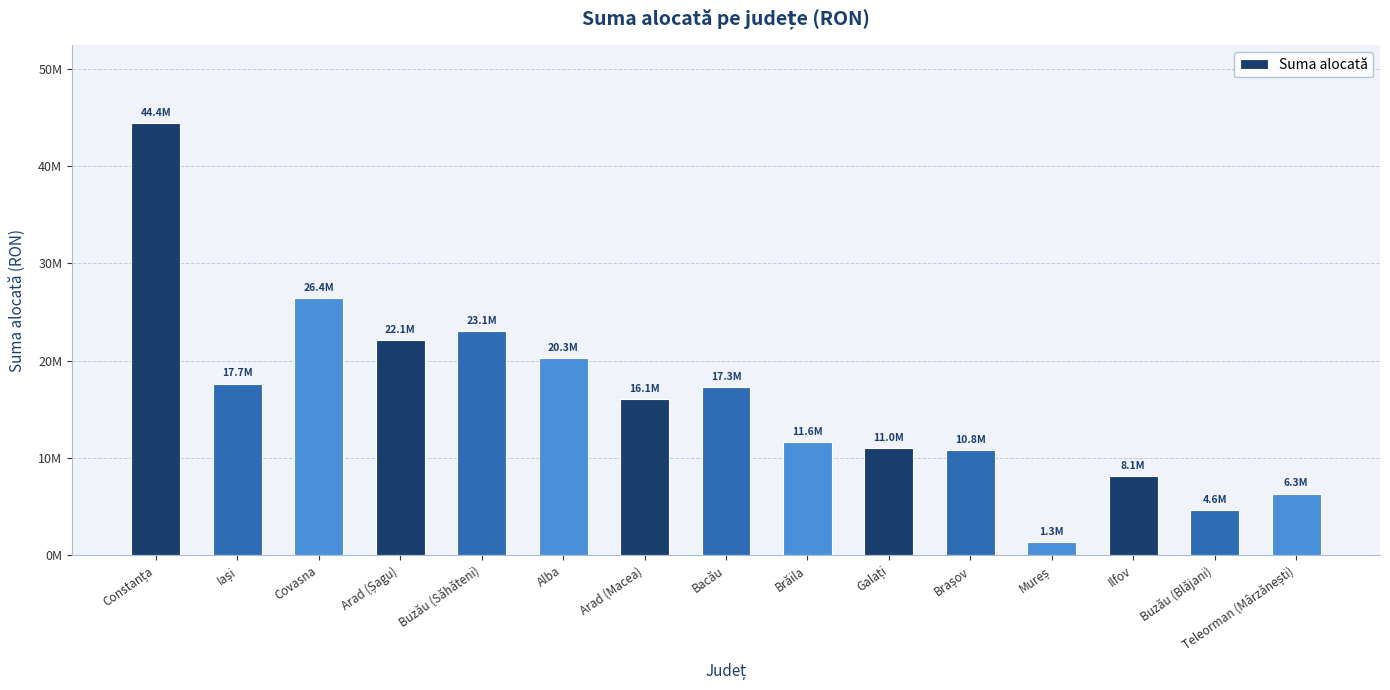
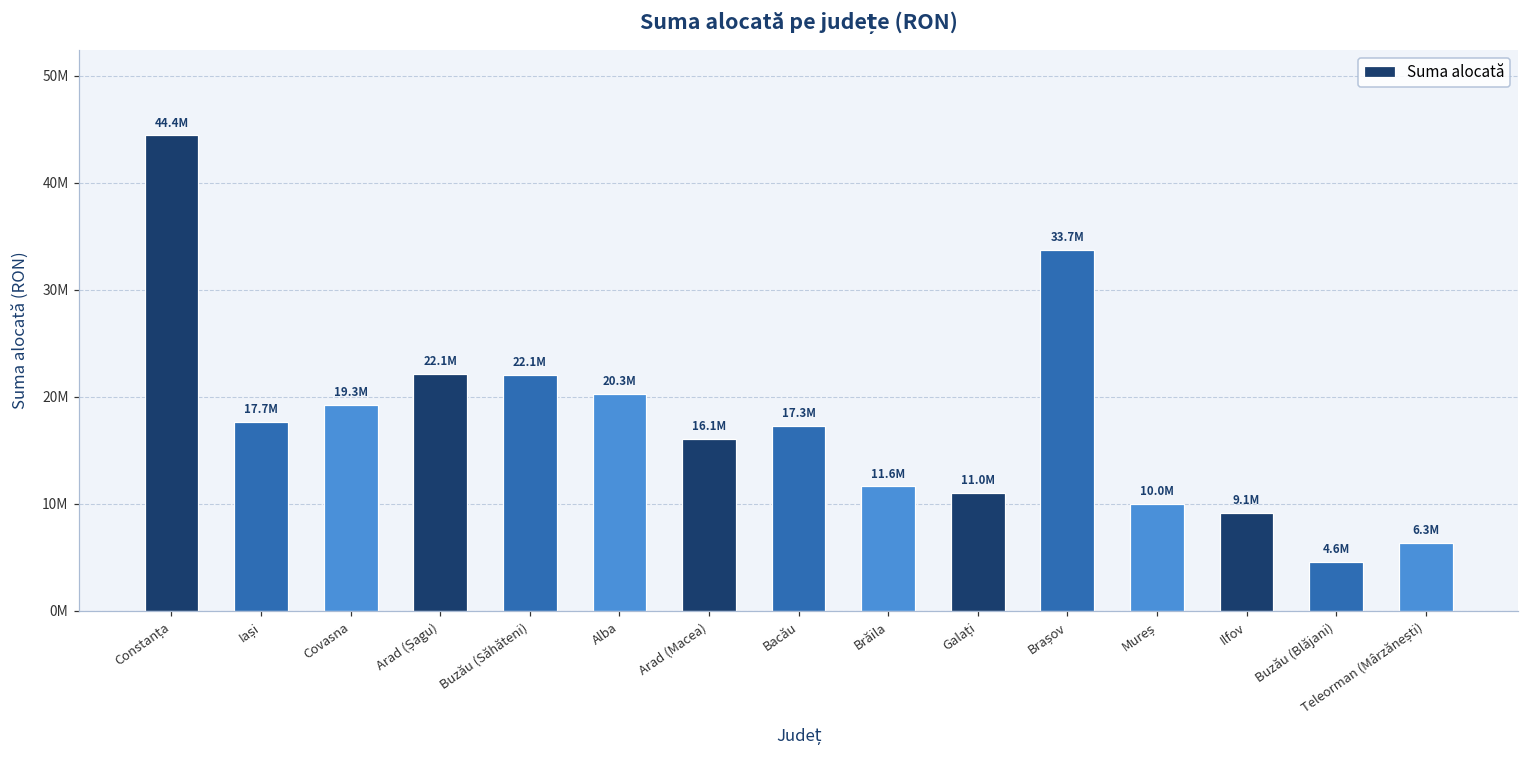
  {
    "Constanța": "44.4M",
    "Iași": "17.7M",
-   "Covasna": "26.4M",
+   "Covasna": "19.3M",
    "Arad (Șagu)": "22.1M",
-   "Buzău (Săhăteni)": "23.1M",
+   "Buzău (Săhăteni)": "22.1M",
    "Alba": "20.3M",
    "Arad (Macea)": "16.1M",
    "Bacău": "17.3M",
    "Brăila": "11.6M",
    "Galați": "11.0M",
-   "Brașov": "10.8M",
-   "Mureș": "1.3M",
-   "Ilfov": "8.1M",
+   "Brașov": "33.7M",
+   "Mureș": "10.0M",
+   "Ilfov": "9.1M",
    "Buzău (Blăjani)": "4.6M",
    "Teleorman (Mârzănești)": "6.3M"
  }
